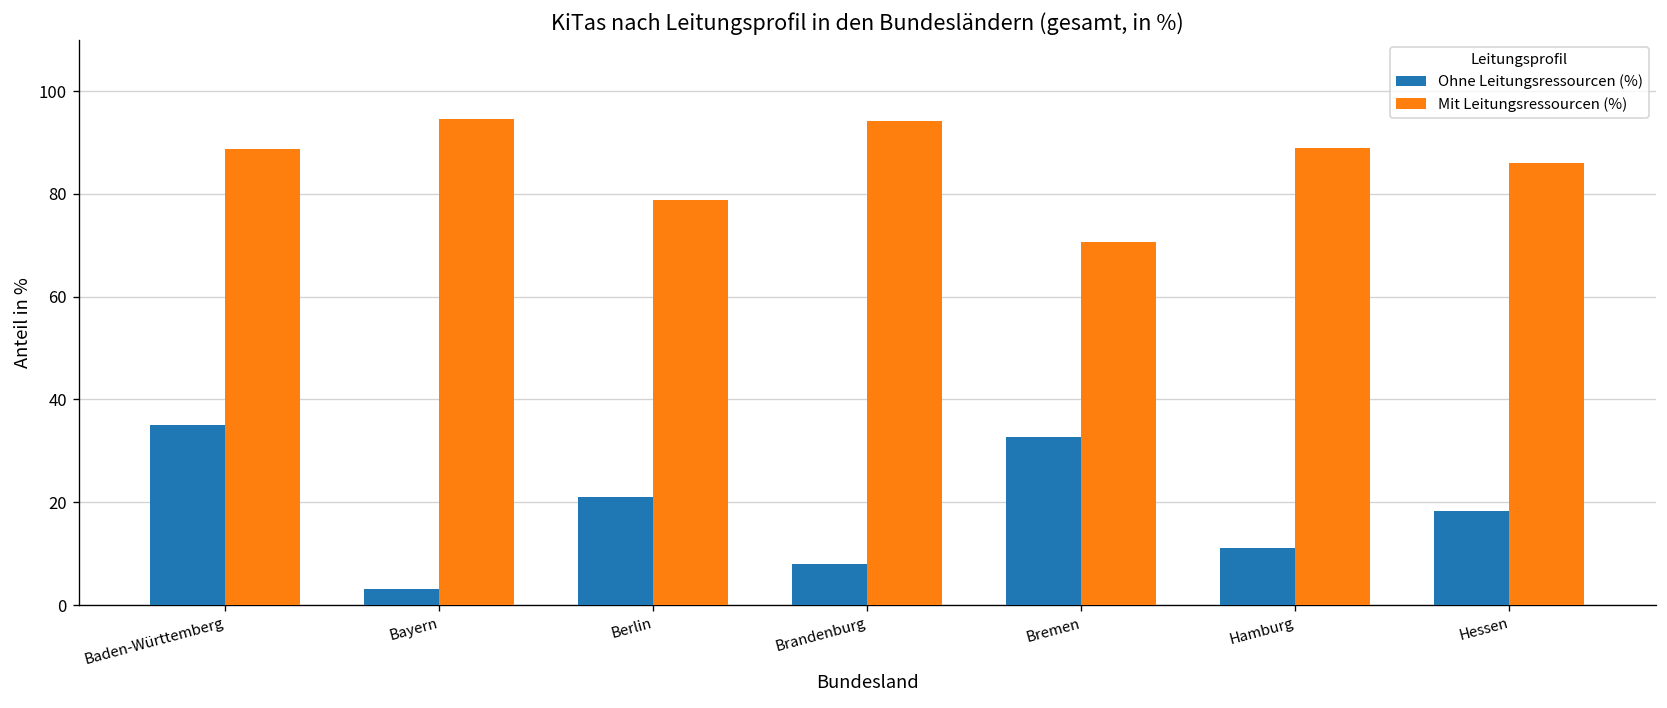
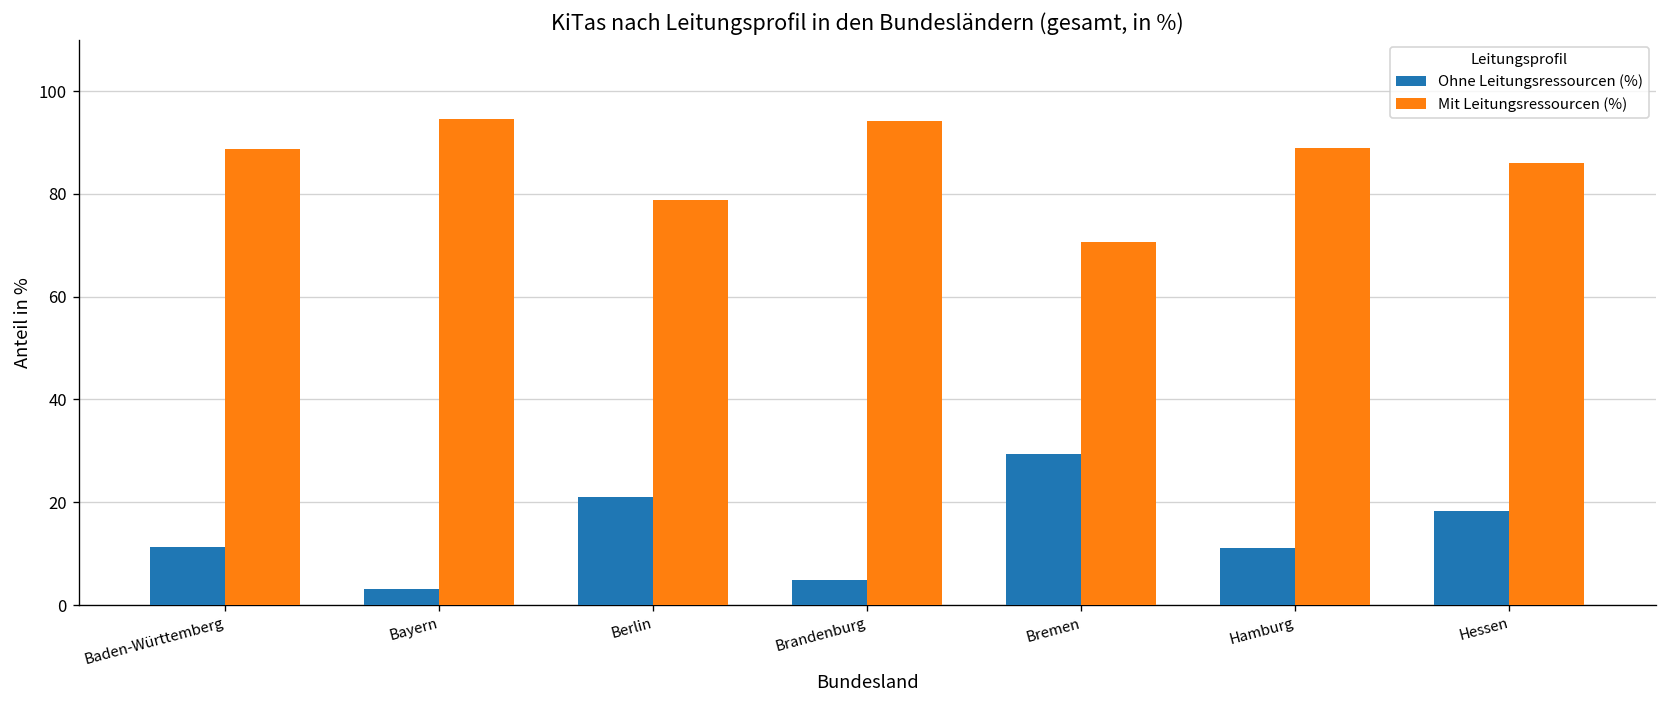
  {
    "Ohne Leitungsressourcen (%)": {
-     "Baden-Württemberg": 35,
+     "Baden-Württemberg": 11,
      "Bayern": 3,
      "Berlin": 21,
-     "Brandenburg": 8,
-     "Bremen": 33,
+     "Brandenburg": 5,
+     "Bremen": 29,
      "Hamburg": 11,
      "Hessen": 18
    },
    "Mit Leitungsressourcen (%)": {
      "Baden-Württemberg": 89,
      "Bayern": 95,
      "Berlin": 79,
      "Brandenburg": 94,
      "Bremen": 71,
      "Hamburg": 89,
      "Hessen": 86
    }
  }
